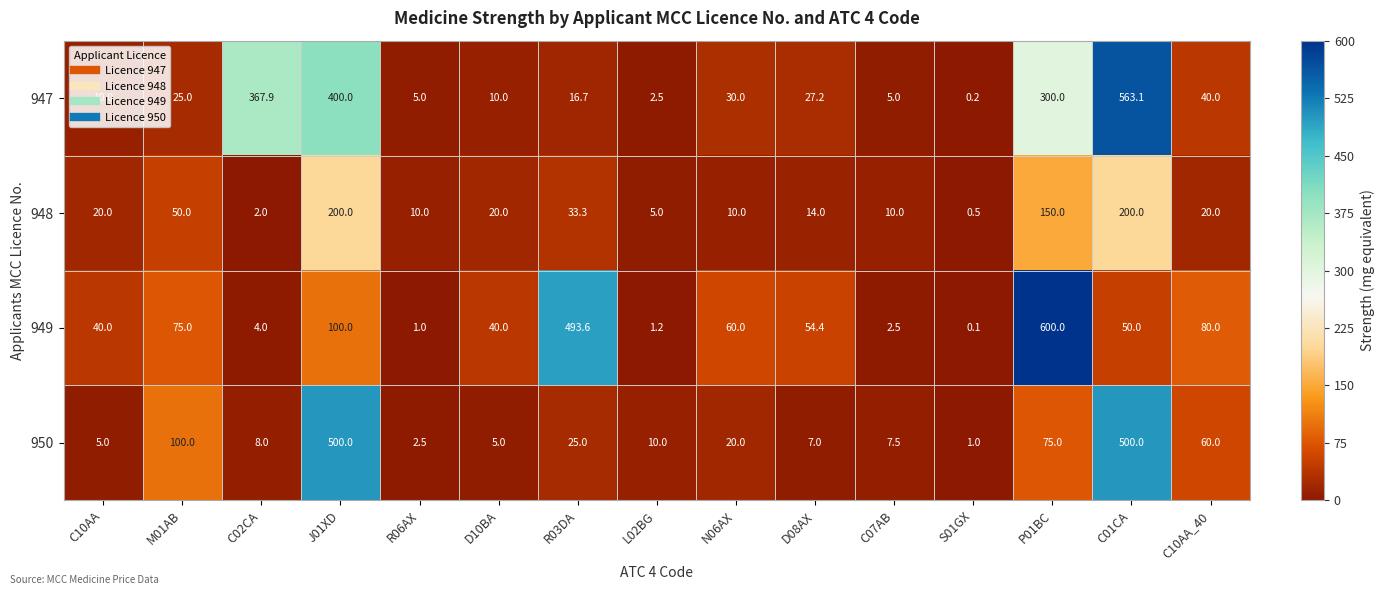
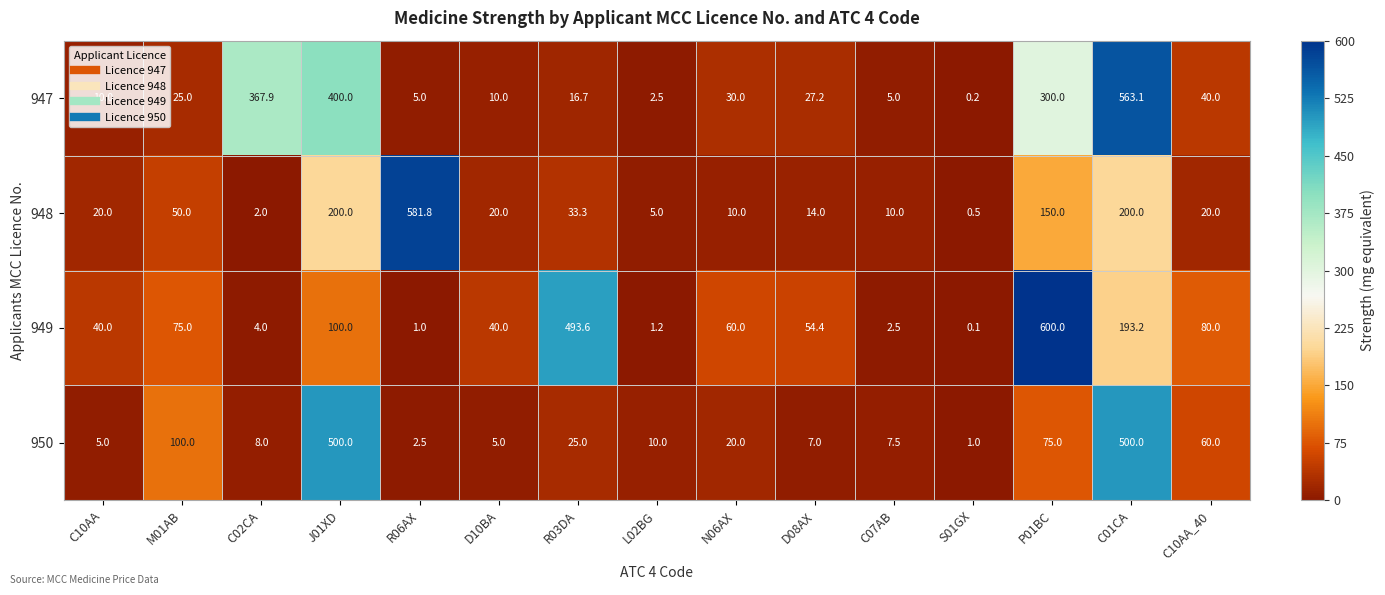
  {
    "947": {
      "M01AB": 25.0,
      "C02CA": 367.9,
      "J01XD": 400.0,
      "R06AX": 5.0,
      "D10BA": 10.0,
      "R03DA": 16.7,
      "L02BG": 2.5,
      "N06AX": 30.0,
      "D08AX": 27.2,
      "C07AB": 5.0,
      "S01GX": 0.2,
      "P01BC": 300.0,
      "C01CA": 563.1,
      "C10AA_40": 40.0
    },
    "948": {
      "C10AA": 20.0,
      "M01AB": 50.0,
      "C02CA": 2.0,
      "J01XD": 200.0,
-     "R06AX": 10.0,
+     "R06AX": 581.8,
      "D10BA": 20.0,
      "R03DA": 33.3,
      "L02BG": 5.0,
      "N06AX": 10.0,
      "D08AX": 14.0,
      "C07AB": 10.0,
      "S01GX": 0.5,
      "P01BC": 150.0,
      "C01CA": 200.0,
      "C10AA_40": 20.0
    },
    "949": {
      "C10AA": 40.0,
      "M01AB": 75.0,
      "C02CA": 4.0,
      "J01XD": 100.0,
      "R06AX": 1.0,
      "D10BA": 40.0,
      "R03DA": 493.6,
      "L02BG": 1.2,
      "N06AX": 60.0,
      "D08AX": 54.4,
      "C07AB": 2.5,
      "S01GX": 0.1,
      "P01BC": 600.0,
-     "C01CA": 50.0,
+     "C01CA": 193.2,
      "C10AA_40": 80.0
    },
    "950": {
      "C10AA": 5.0,
      "M01AB": 100.0,
      "C02CA": 8.0,
      "J01XD": 500.0,
      "R06AX": 2.5,
      "D10BA": 5.0,
      "R03DA": 25.0,
      "L02BG": 10.0,
      "N06AX": 20.0,
      "D08AX": 7.0,
      "C07AB": 7.5,
      "S01GX": 1.0,
      "P01BC": 75.0,
      "C01CA": 500.0,
      "C10AA_40": 60.0
    }
  }
